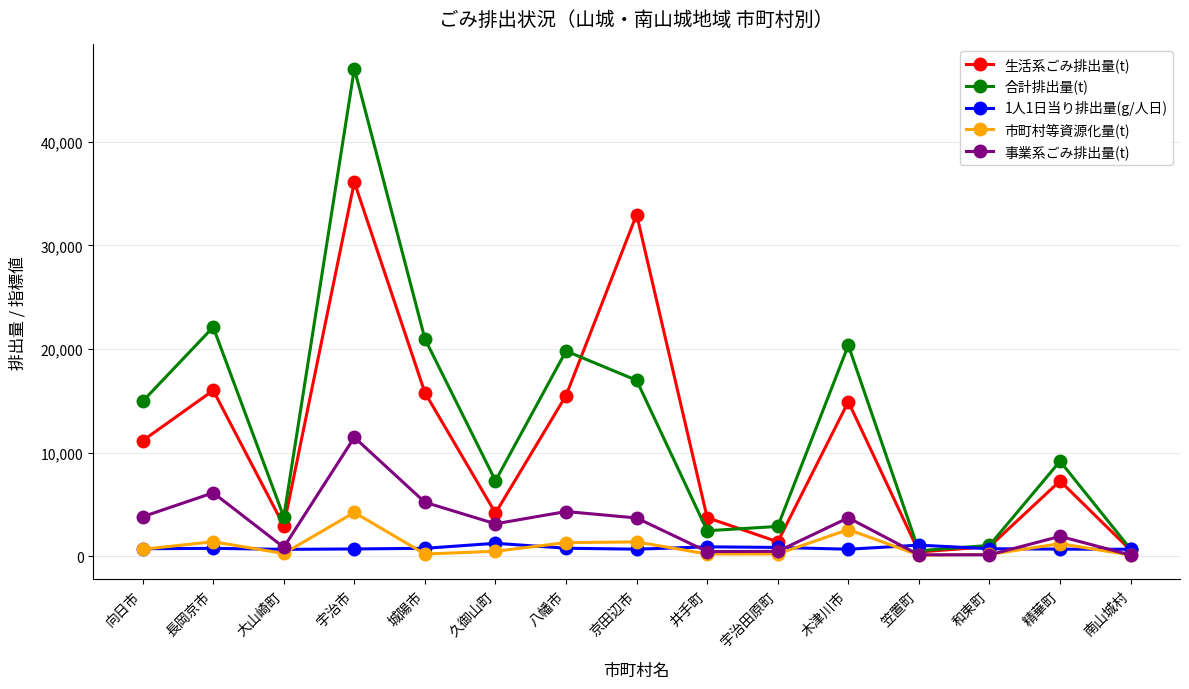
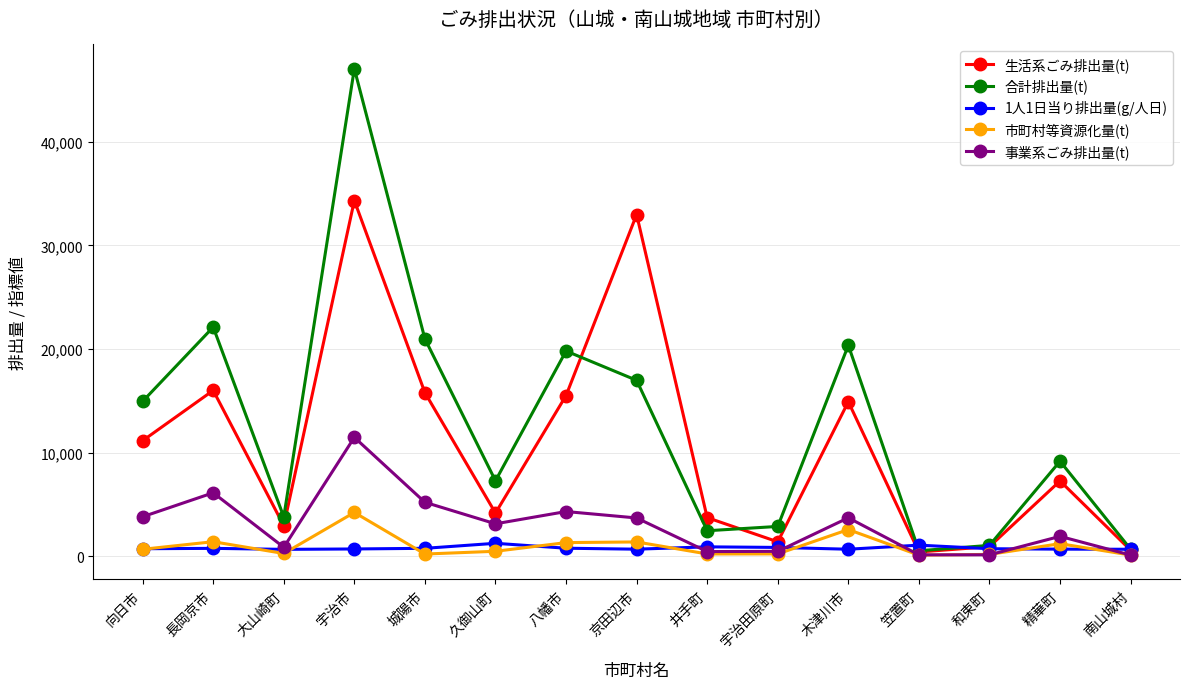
  {
    "生活系ごみ排出量(t)": {
      "向日市": "11,100",
      "長岡京市": "16,000",
      "大山崎町": "2,900",
-     "宇治市": "36,100",
+     "宇治市": "34,300",
      "城陽市": "15,800",
      "久御山町": "4,200",
      "八幡市": "15,500",
      "京田辺市": "33,000",
      "井手町": "3,700",
      "宇治田原町": "1,400",
      "木津川市": "14,900",
      "精華町": "7,300"
    },
    "合計排出量(t)": {
      "向日市": "14,900",
      "長岡京市": "22,100",
      "大山崎町": "3,800",
      "宇治市": "47,000",
      "城陽市": "21,000",
      "久御山町": "7,300",
      "八幡市": "19,800",
      "京田辺市": "17,000",
      "井手町": "2,400",
      "宇治田原町": "2,900",
      "木津川市": "20,400",
      "精華町": "9,200"
    },
    "1人1日当り排出量(g/人日)": {
      "長岡京市": "700",
      "宇治市": "700",
      "城陽市": "800",
      "久御山町": "1,200",
      "八幡市": "800",
      "京田辺市": "700",
      "井手町": "900",
      "宇治田原町": "800",
      "木津川市": "700",
      "笠置町": "1,100",
      "精華町": "700"
    },
    "市町村等資源化量(t)": {
      "長岡京市": "1,400",
      "大山崎町": "300",
      "宇治市": "4,200",
      "城陽市": "200",
      "久御山町": "500",
      "八幡市": "1,300",
      "京田辺市": "1,400",
      "木津川市": "2,600",
      "精華町": "1,200"
    },
    "事業系ごみ排出量(t)": {
      "向日市": "3,800",
      "長岡京市": "6,100",
      "宇治市": "11,500",
      "城陽市": "5,200",
      "久御山町": "3,100",
      "八幡市": "4,300",
      "京田辺市": "3,700",
      "木津川市": "3,700",
      "精華町": "1,900"
    }
  }
